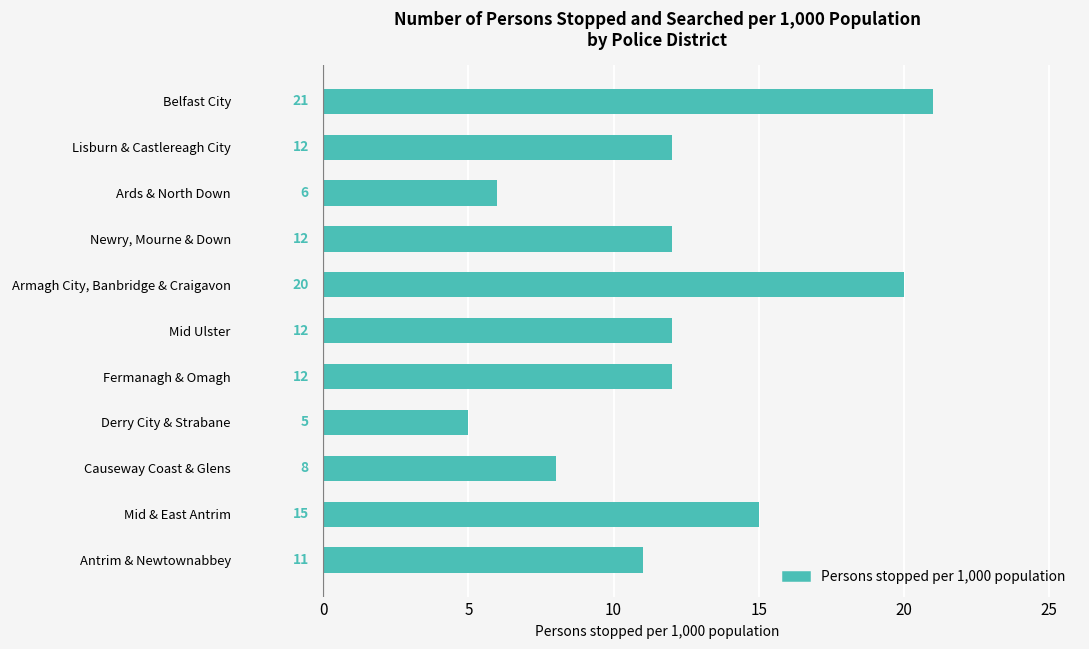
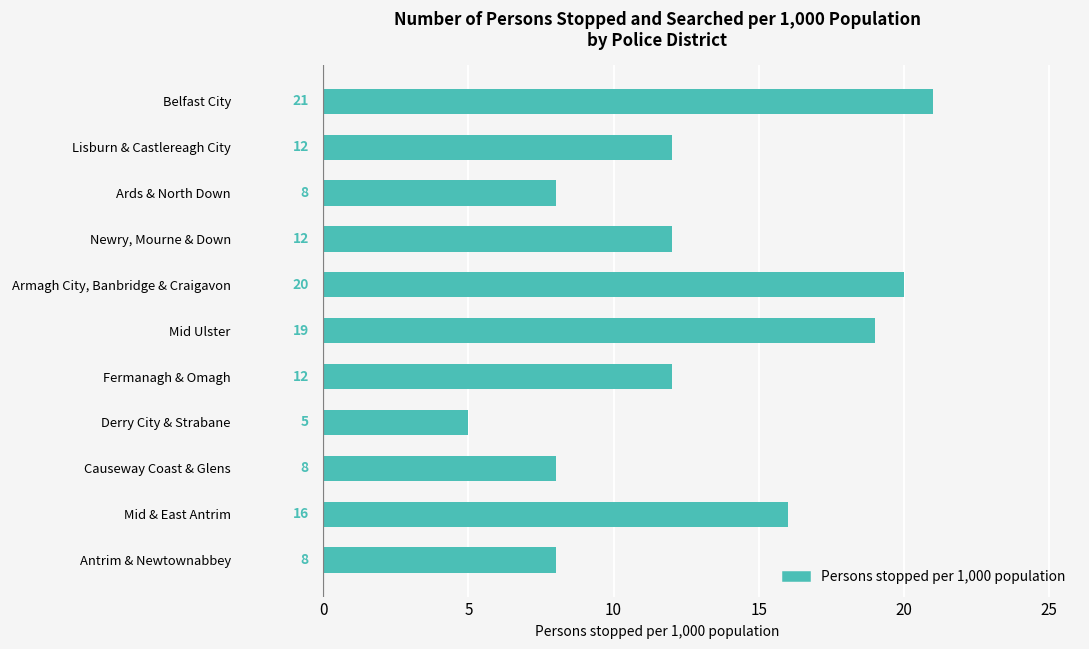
  {
-   "Ards & North Down": 6,
-   "Mid Ulster": 12,
-   "Mid & East Antrim": 15,
-   "Antrim & Newtownabbey": 11
+   "Ards & North Down": 8,
+   "Mid Ulster": 19,
+   "Mid & East Antrim": 16,
+   "Antrim & Newtownabbey": 8
  }
